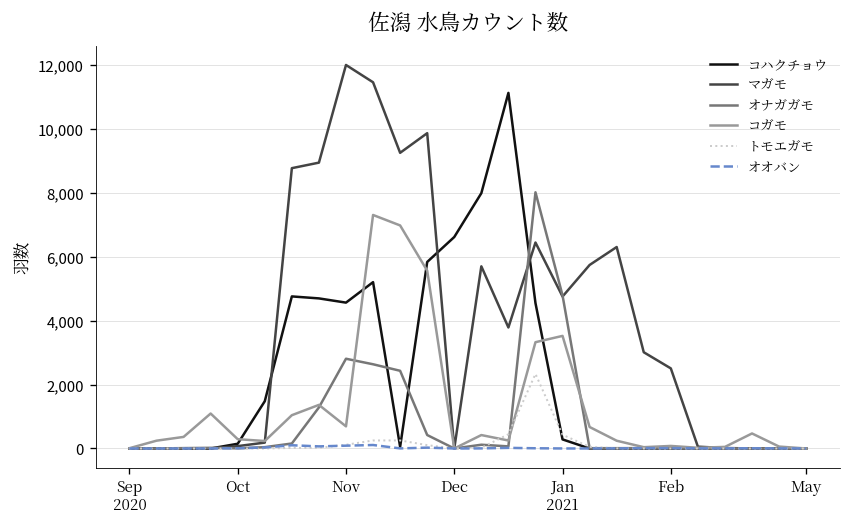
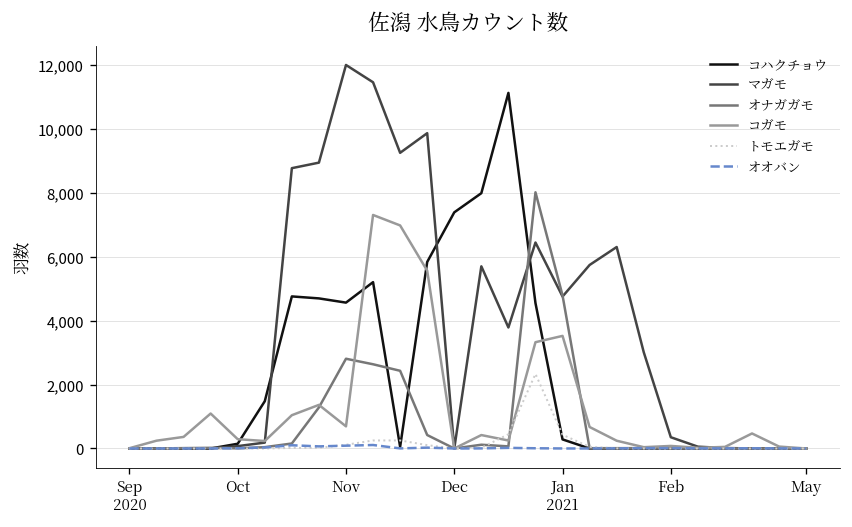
  {
    "コハクチョウ": {
      "Nov": "4,600",
-     "Dec": "6,600",
+     "Dec": "7,400",
      "Jan 2021": "300"
    },
    "マガモ": {
      "Nov": "12,000",
-     "Feb": "2,500"
+     "Feb": "400"
    },
    "トモエガモ": {
      "Jan 2021": "400"
    },
    "オオバン": {
      "Jan 2021": "0"
    }
  }
